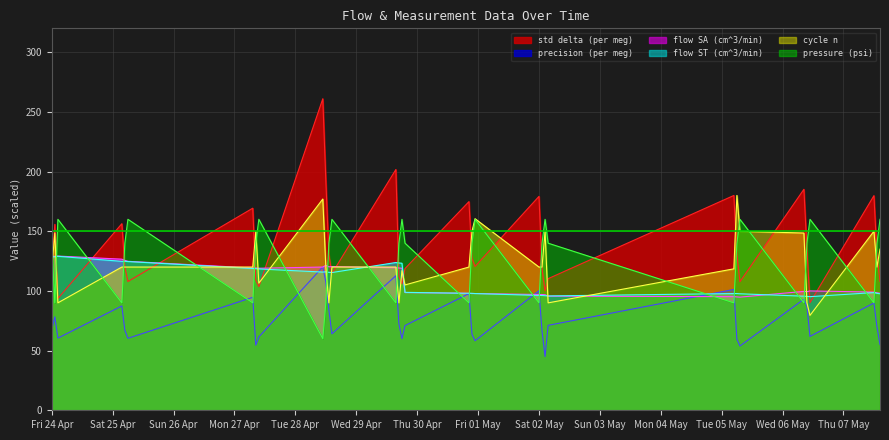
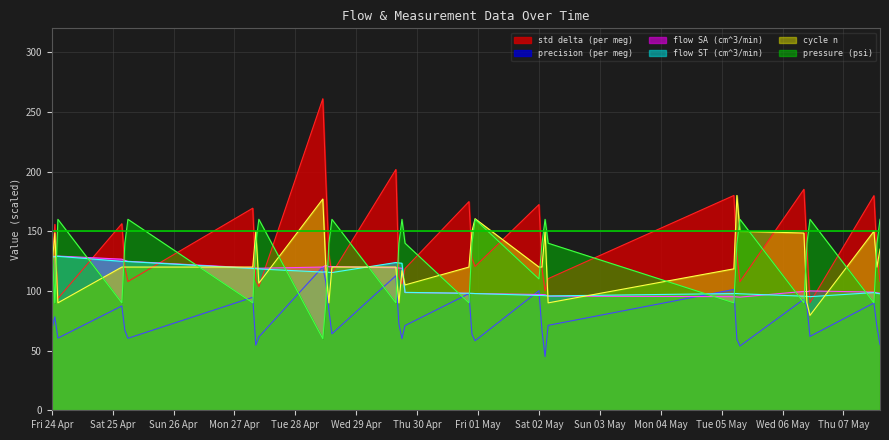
  {
    "std delta (per meg)": {
-     "Sat 02 May": 179
+     "Sat 02 May": 172
    },
    "precision (per meg)": {
      "Fri 24 Apr": 68,
      "Sat 02 May": 100
    },
    "cycle n": {
      "Sat 02 May": 120
    },
    "pressure (psi)": {
      "Fri 24 Apr": 140,
-     "Sat 02 May": 90
+     "Sat 02 May": 110
    }
  }
